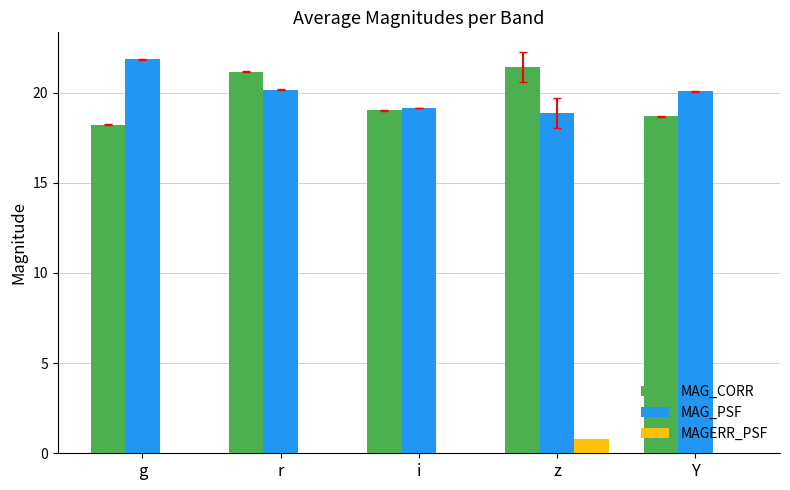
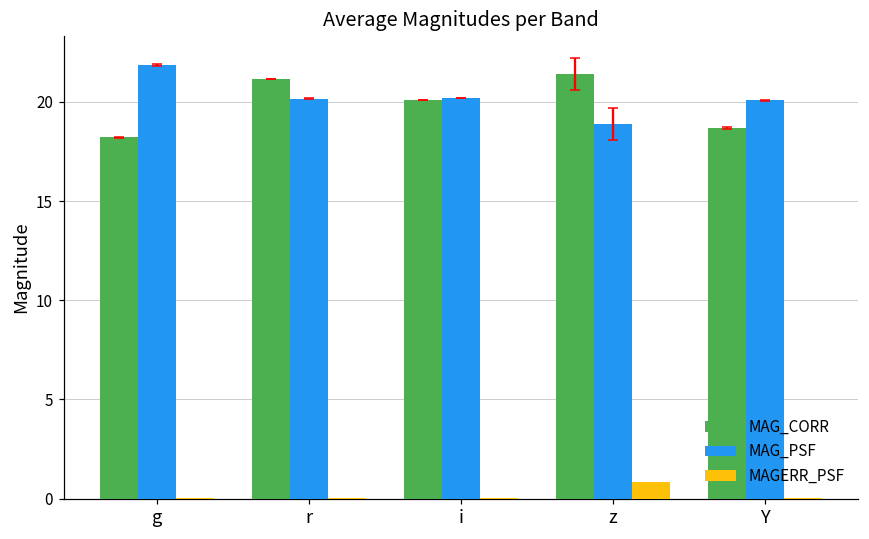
  {
    "MAG_CORR": {
      "g": 18.2,
      "r": 21.2,
-     "i": 19.0,
+     "i": 20.1,
      "z": 21.4,
      "Y": 18.7
    },
    "MAG_PSF": {
      "g": 21.9,
      "r": 20.2,
-     "i": 19.1,
+     "i": 20.2,
      "z": 18.9,
      "Y": 20.1
    },
    "MAGERR_PSF": {
      "z": 0.8
    }
  }
